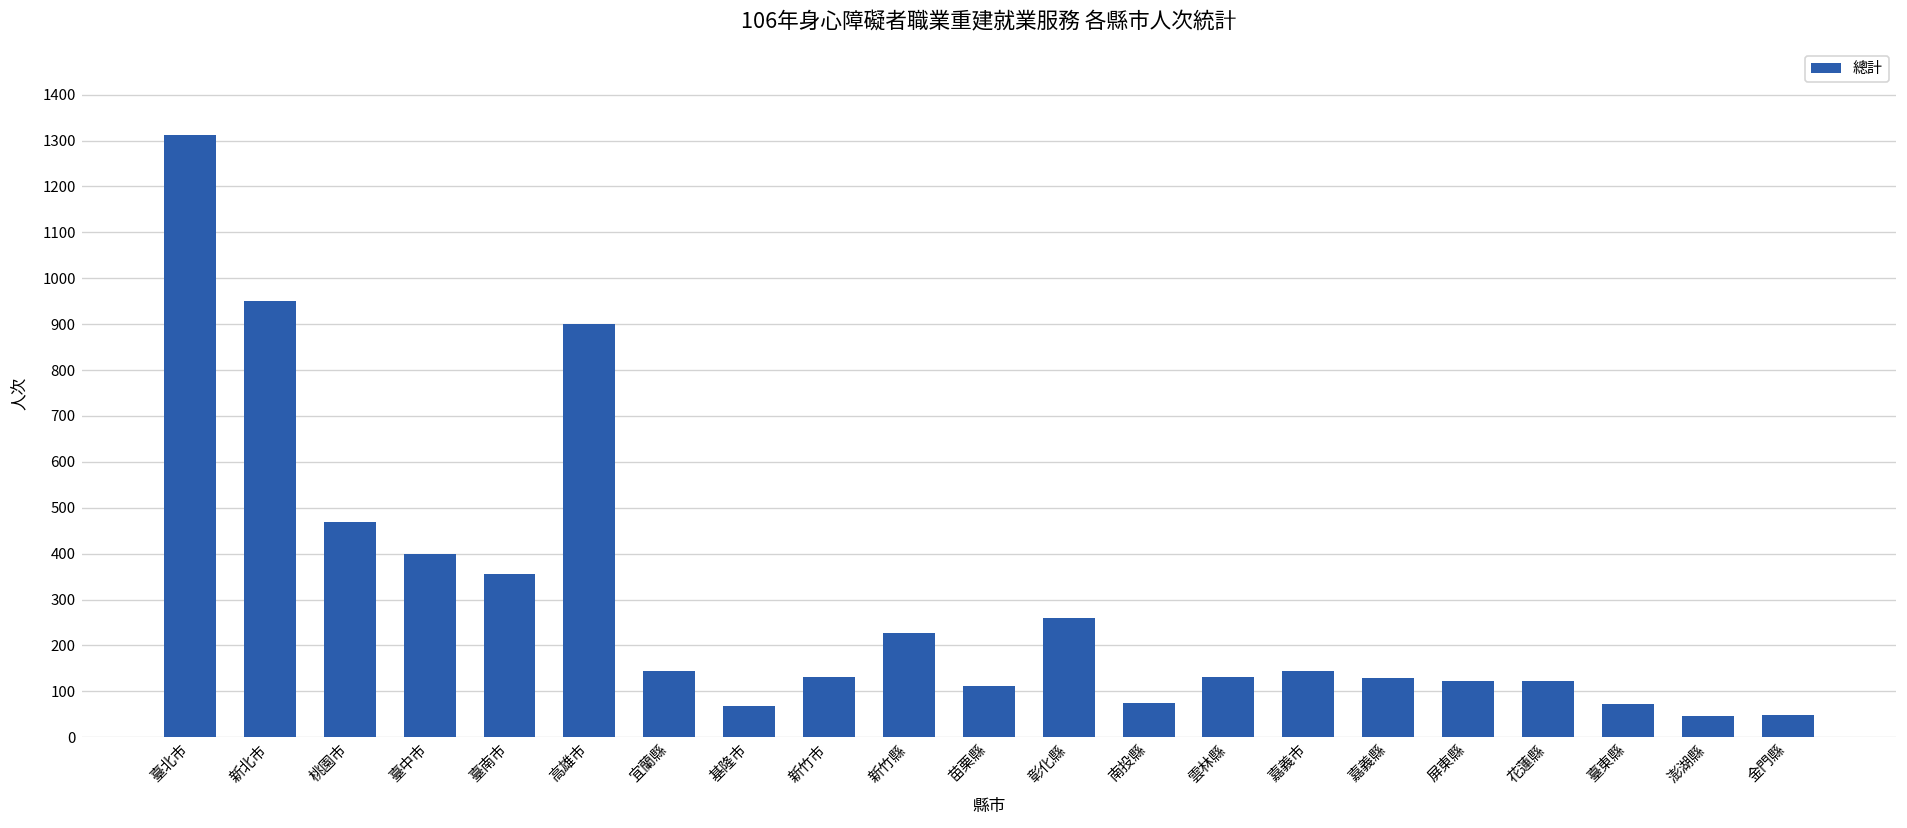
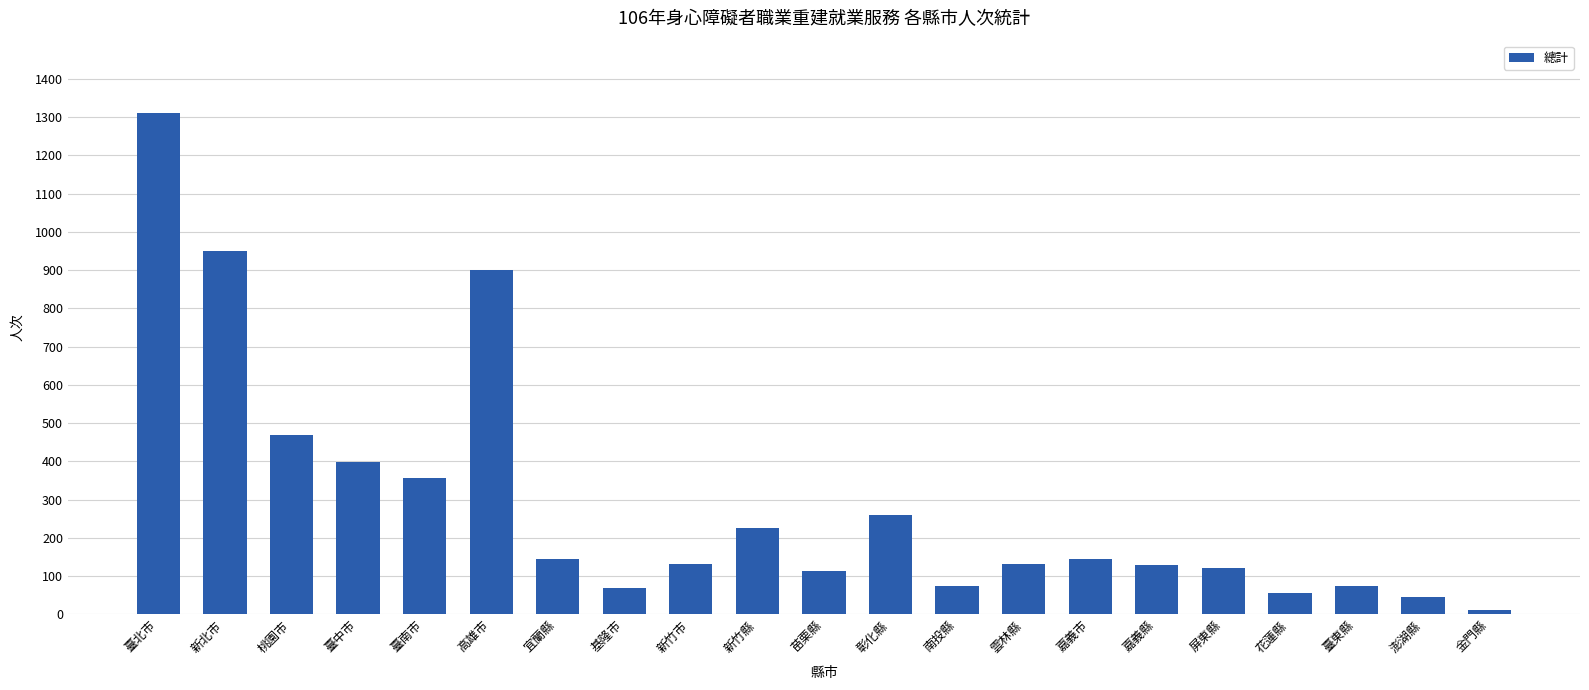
  {
    "臺北市": 1310,
    "新北市": 950,
    "桃園市": 470,
    "臺中市": 400,
    "臺南市": 360,
    "高雄市": 900,
    "宜蘭縣": 140,
    "基隆市": 70,
    "新竹市": 130,
    "新竹縣": 230,
    "苗栗縣": 110,
    "彰化縣": 260,
    "南投縣": 80,
    "雲林縣": 130,
    "嘉義市": 150,
    "嘉義縣": 130,
    "屏東縣": 120,
-   "花蓮縣": 120,
+   "花蓮縣": 60,
    "臺東縣": 70,
    "澎湖縣": 50,
-   "金門縣": 50
+   "金門縣": 10
  }
